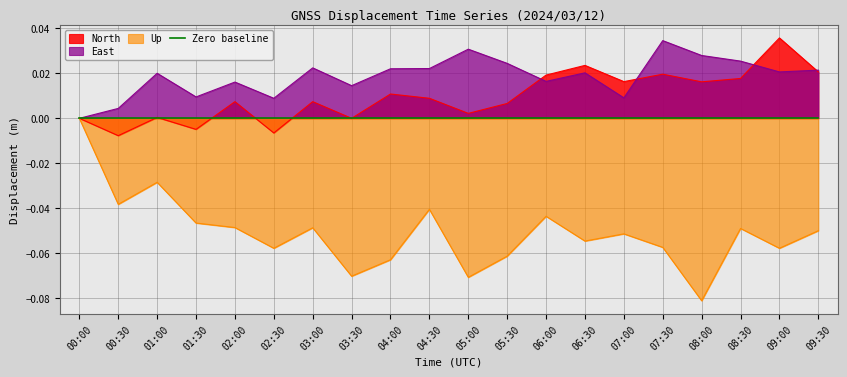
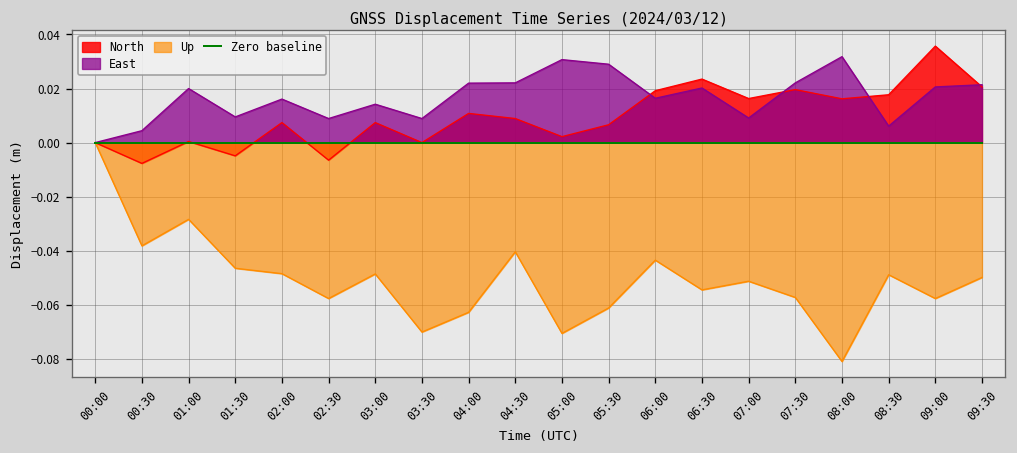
  {
    "East": {
      "00:30": 0.004,
      "01:00": 0.020,
      "01:30": 0.010,
      "02:00": 0.016,
      "02:30": 0.009,
-     "03:00": 0.022,
-     "03:30": 0.015,
+     "03:00": 0.014,
+     "03:30": 0.009,
      "04:00": 0.022,
      "04:30": 0.022,
      "05:00": 0.031,
-     "05:30": 0.024,
+     "05:30": 0.029,
      "06:00": 0.016,
      "06:30": 0.020,
      "07:00": 0.009,
-     "07:30": 0.035,
-     "08:00": 0.028,
-     "08:30": 0.025,
+     "07:30": 0.022,
+     "08:00": 0.032,
+     "08:30": 0.006,
      "09:00": 0.021
    }
  }
